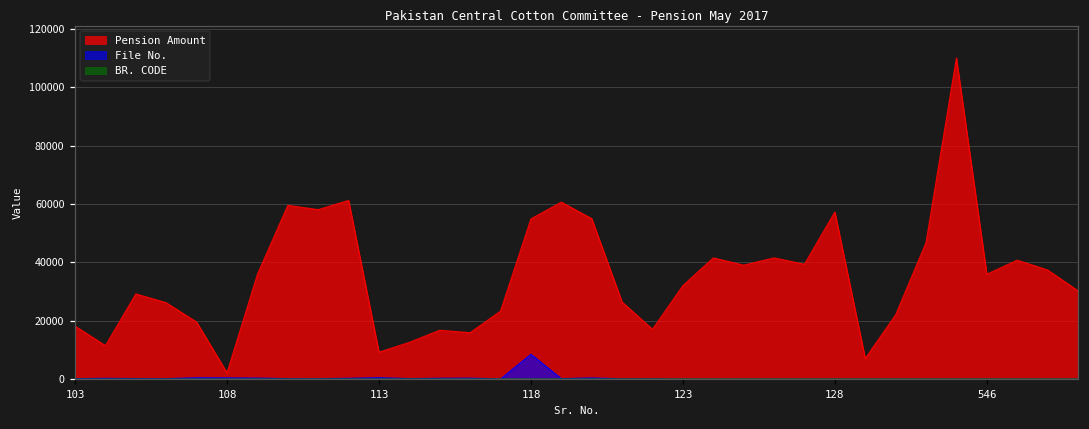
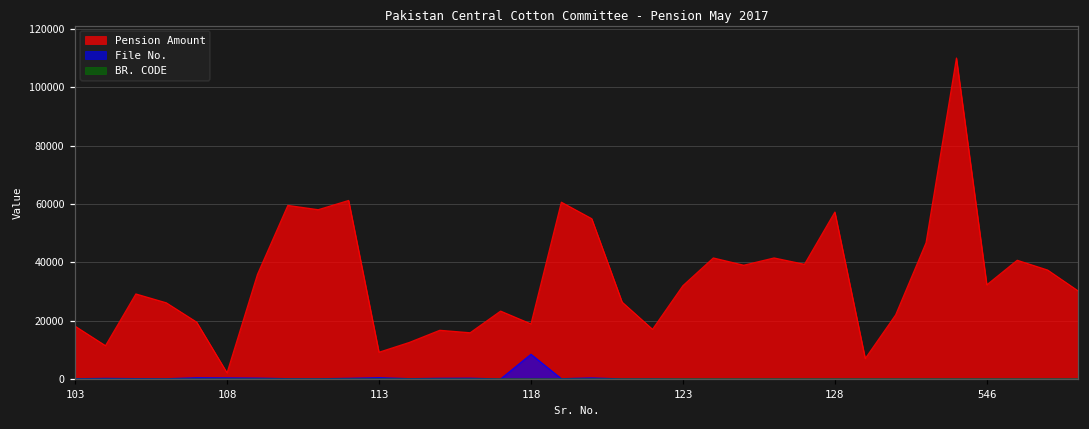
  {
    "Pension Amount": {
      "103": 18000,
      "108": 2000,
      "113": 9000,
-     "118": 55000,
+     "118": 19000,
      "123": 32000,
      "128": 57000,
-     "546": 36000
+     "546": 32000
    },
    "File No.": {
      "118": 9000
    },
    "BR. CODE": {
      "118": 0
    }
  }
